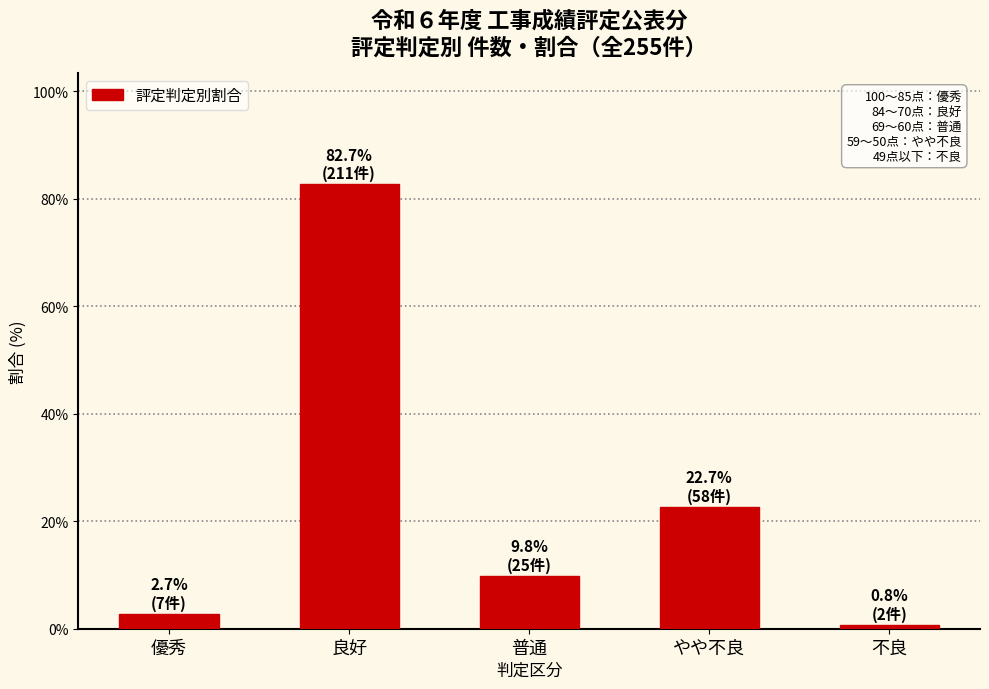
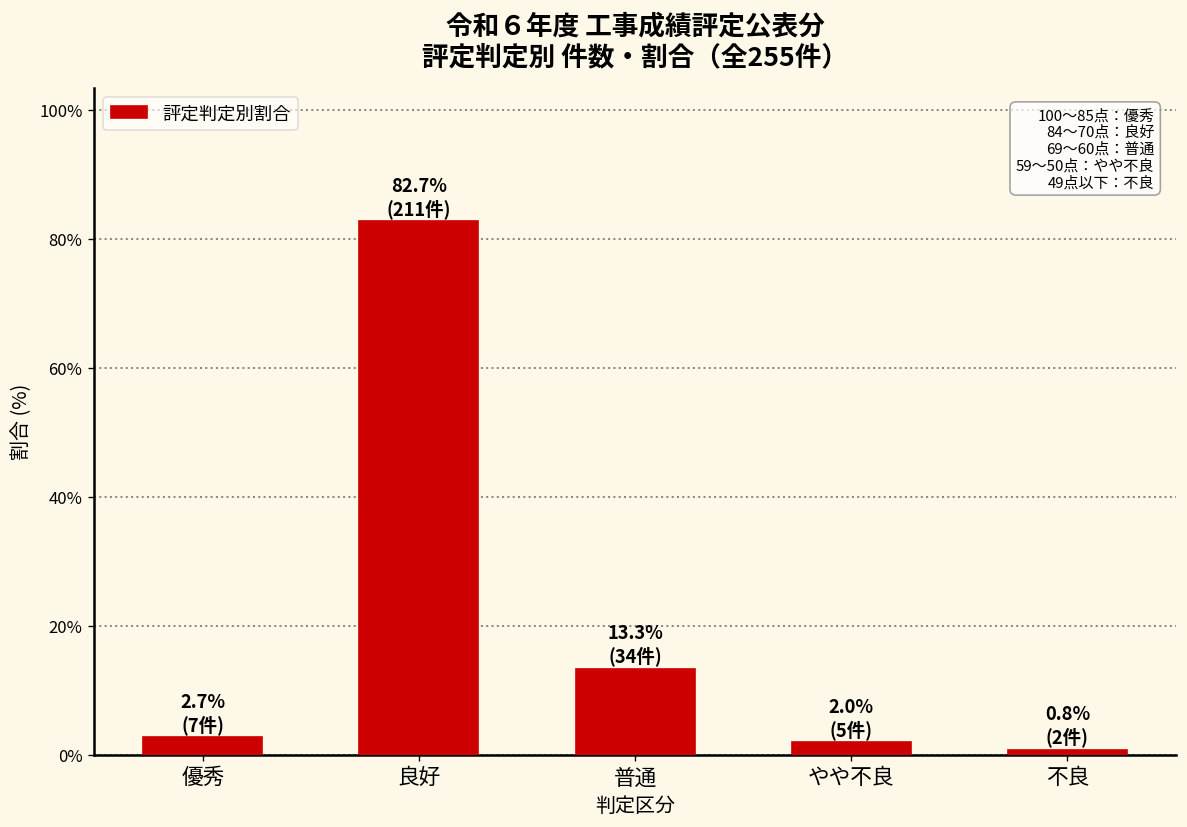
  {
    "優秀": "2.7%",
    "良好": "82.7%",
-   "普通": "9.8% (25件)",
-   "やや不良": "22.7% (58件)",
+   "普通": "13.3% (34件)",
+   "やや不良": "2.0% (5件)",
    "不良": "0.8%"
  }
